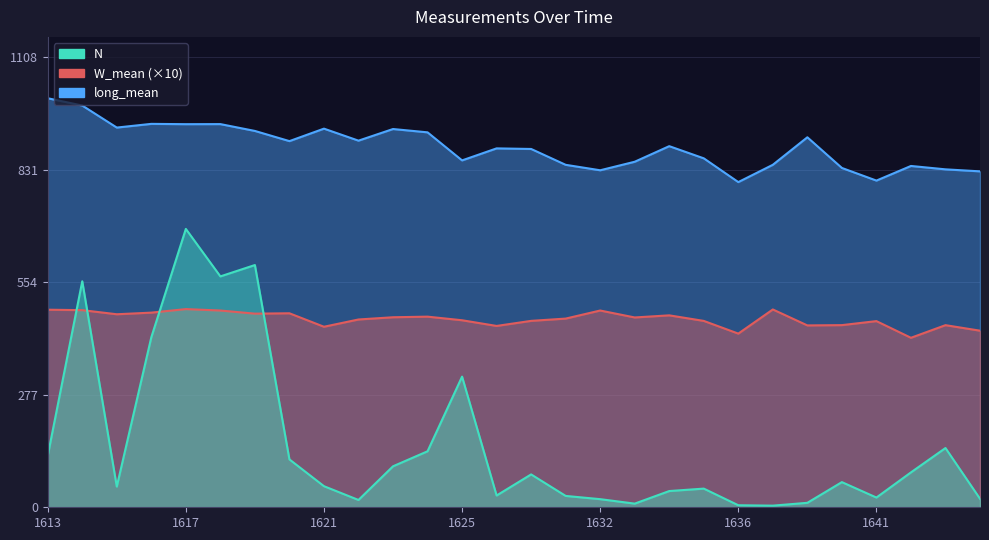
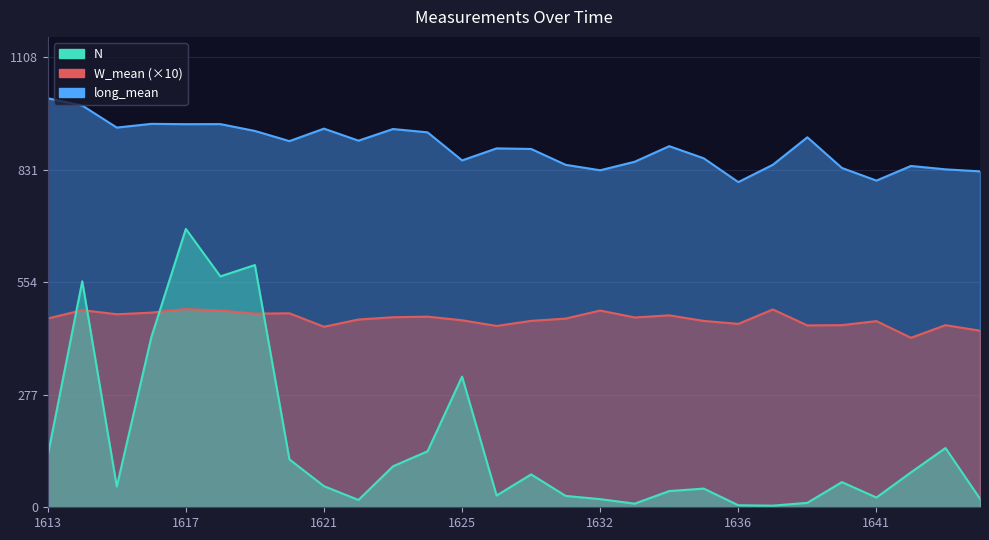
  {
    "W_mean (×10)": {
-     "1613": 490,
+     "1613": 470,
      "1617": 490,
      "1621": 440,
      "1625": 460,
      "1632": 480,
-     "1636": 430,
+     "1636": 450,
      "1641": 460
    }
  }
